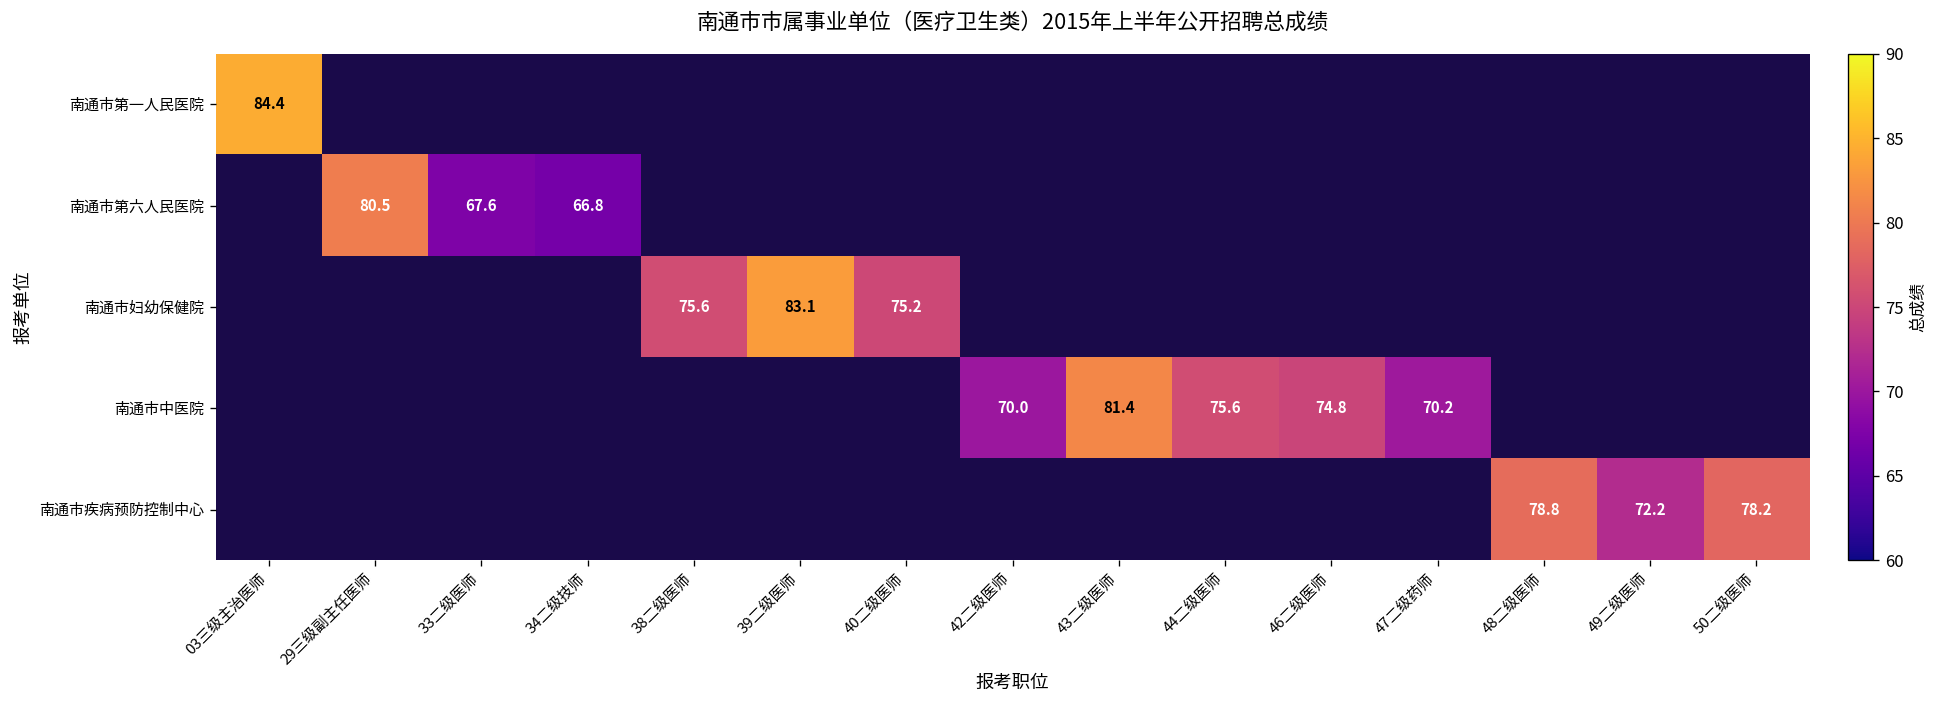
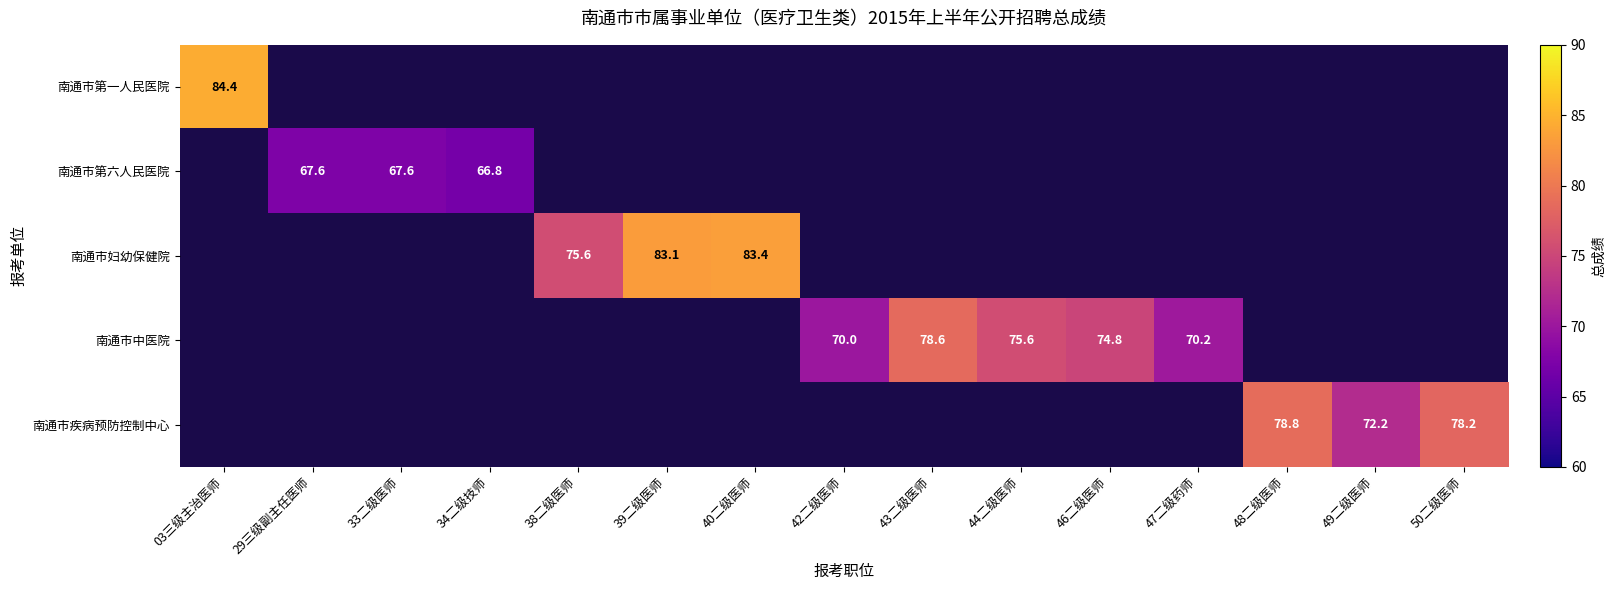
  {
    "南通市第一人民医院": {
      "03三级主治医师": 84.4
    },
    "南通市第六人民医院": {
-     "29三级副主任医师": 80.5,
+     "29三级副主任医师": 67.6,
      "33二级医师": 67.6,
      "34二级技师": 66.8
    },
    "南通市妇幼保健院": {
      "38二级医师": 75.6,
      "39二级医师": 83.1,
-     "40二级医师": 75.2
+     "40二级医师": 83.4
    },
    "南通市中医院": {
      "42二级医师": 70.0,
-     "43二级医师": 81.4,
+     "43二级医师": 78.6,
      "44二级医师": 75.6,
      "46二级医师": 74.8,
      "47二级药师": 70.2
    },
    "南通市疾病预防控制中心": {
      "48二级医师": 78.8,
      "49二级医师": 72.2,
      "50二级医师": 78.2
    }
  }
